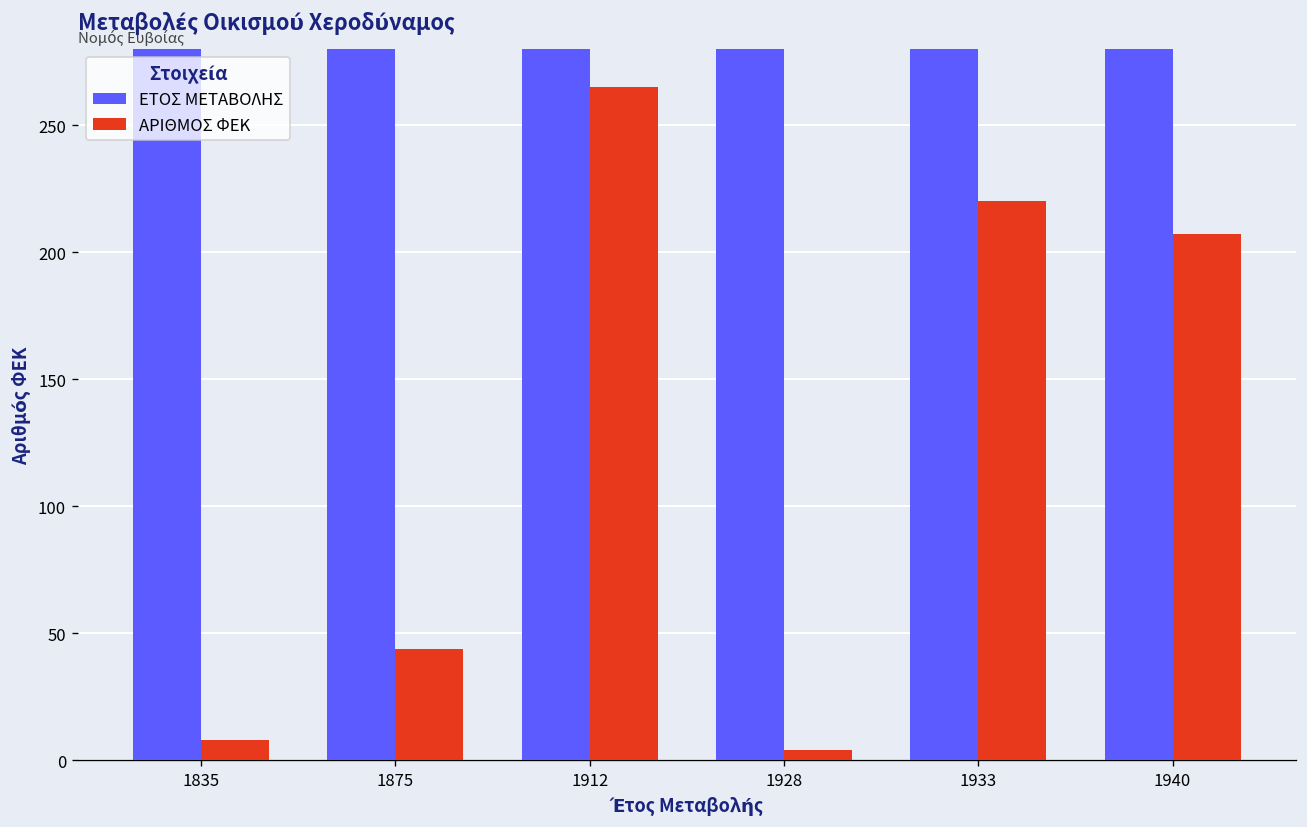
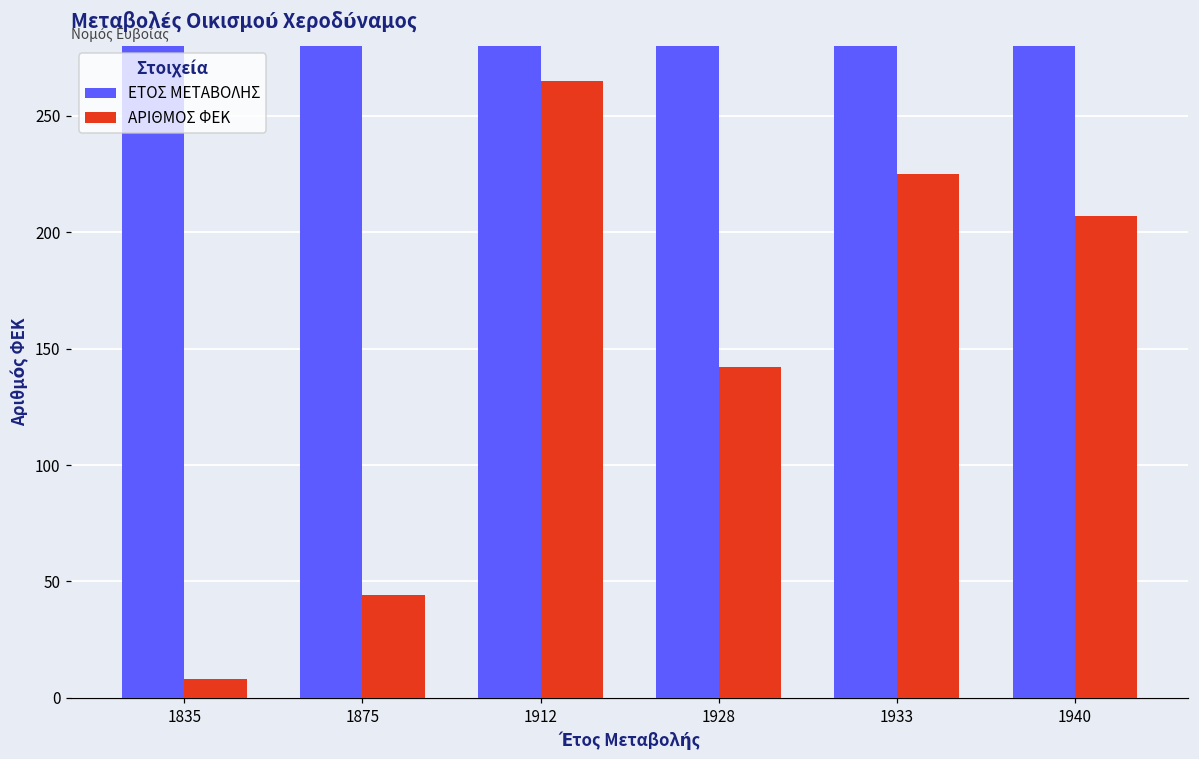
  {
    "ΑΡΙΘΜΟΣ ΦΕΚ": {
      "1835": 8,
      "1875": 44,
      "1912": 265,
-     "1928": 4,
-     "1933": 220,
+     "1928": 142,
+     "1933": 225,
      "1940": 207
    }
  }
